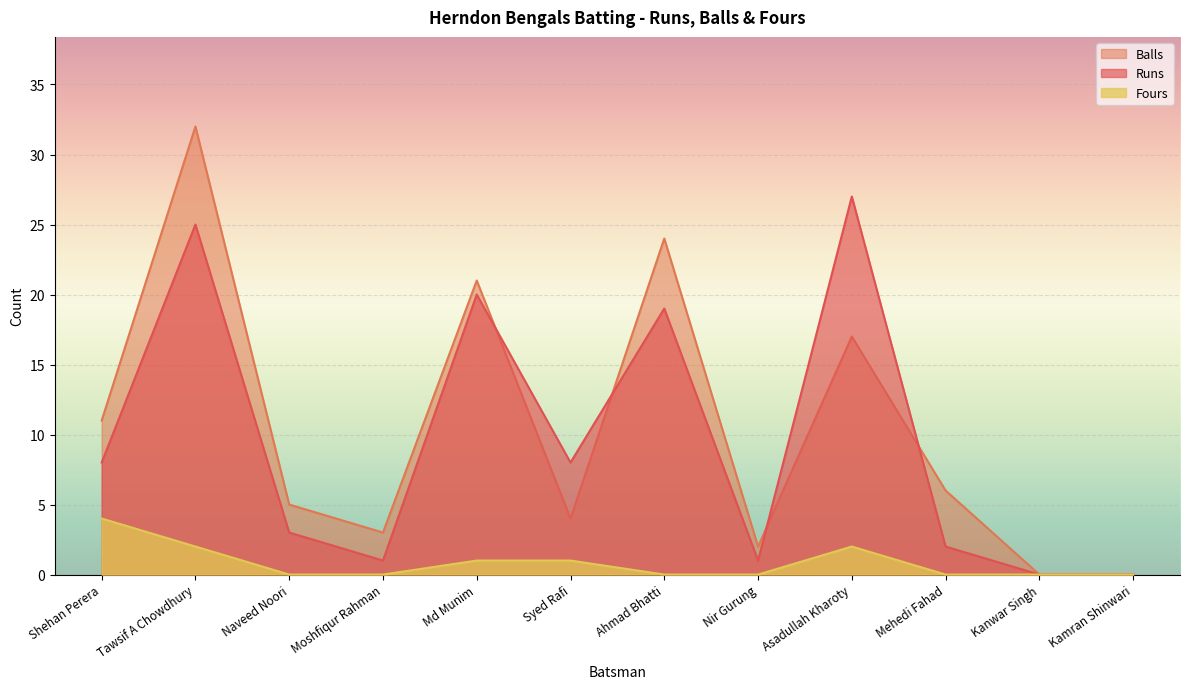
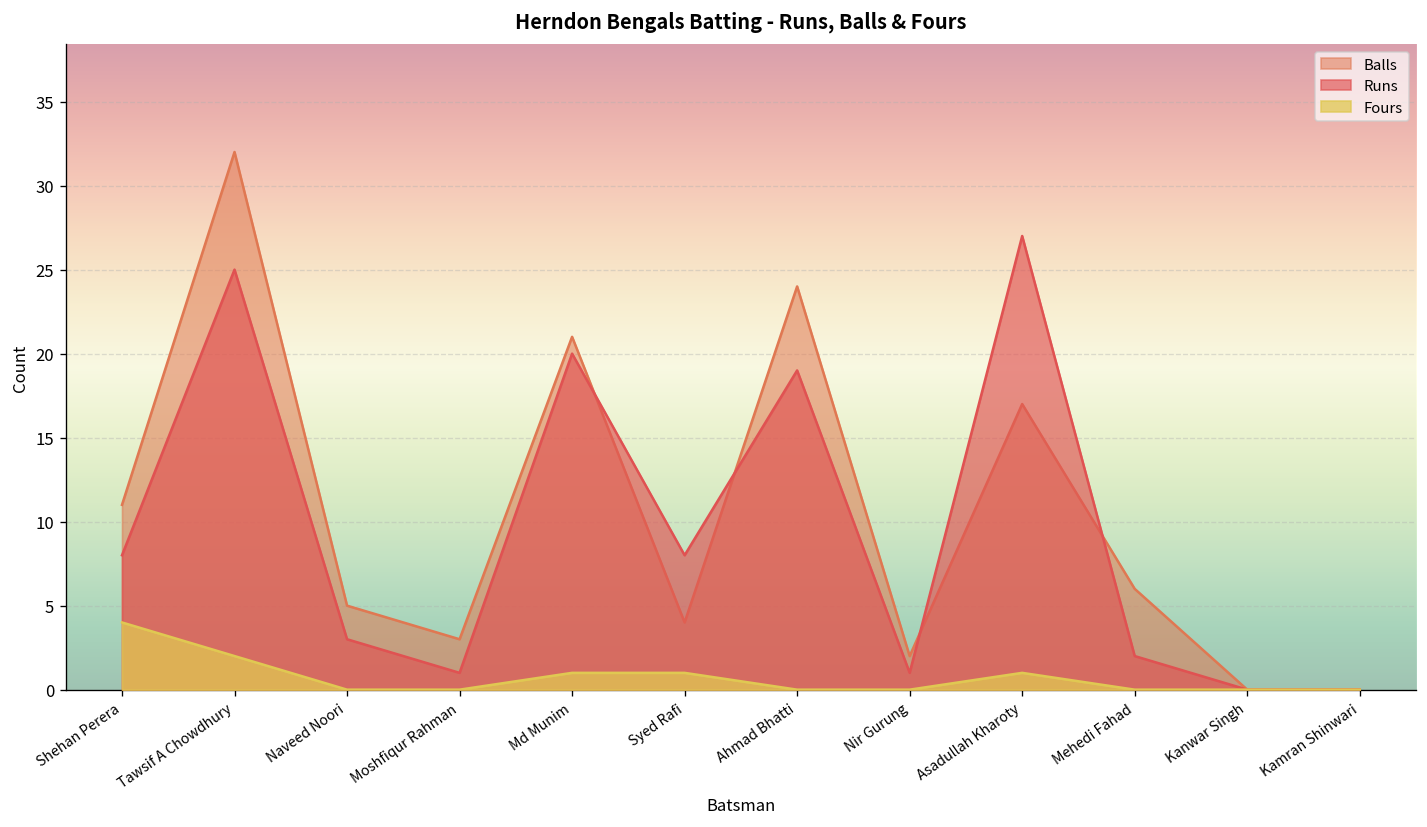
  {
    "Fours": {
      "Shehan Perera": 4,
      "Tawsif A Chowdhury": 2,
      "Naveed Noori": 0,
      "Moshfiqur Rahman": 0,
      "Md Munim": 1,
      "Syed Rafi": 1,
      "Ahmad Bhatti": 0,
      "Nir Gurung": 0,
-     "Asadullah Kharoty": 2,
+     "Asadullah Kharoty": 1,
      "Mehedi Fahad": 0
    }
  }
